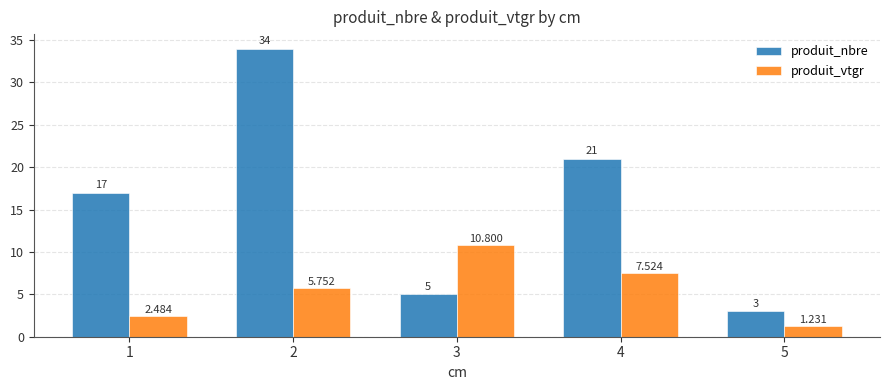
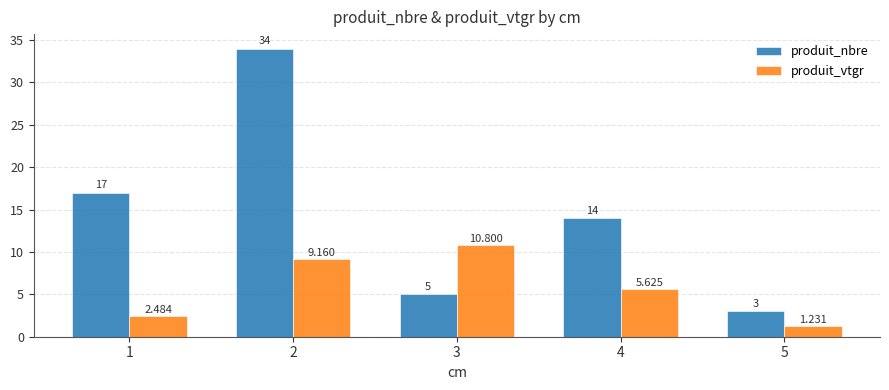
  {
    "produit_nbre": {
      "1": 17,
      "2": 34,
      "3": 5,
-     "4": 21,
+     "4": 14,
      "5": 3
    },
    "produit_vtgr": {
      "1": 2.484,
-     "2": 5.752,
+     "2": 9.160,
      "3": 10.800,
-     "4": 7.524,
+     "4": 5.625,
      "5": 1.231
    }
  }
